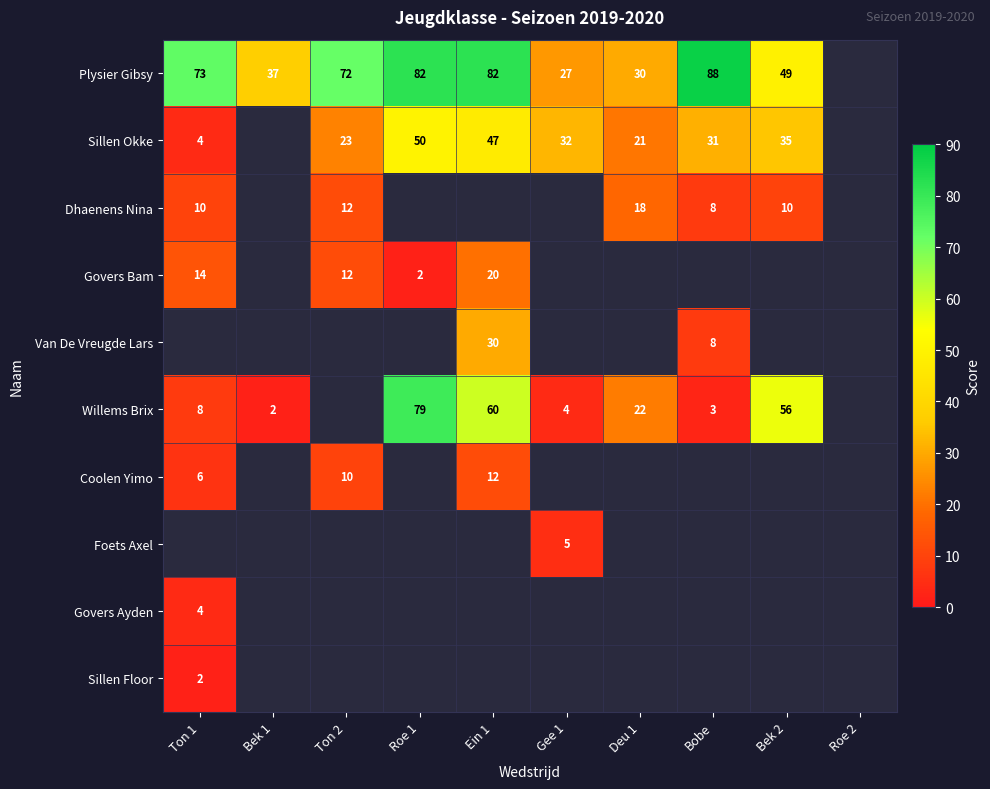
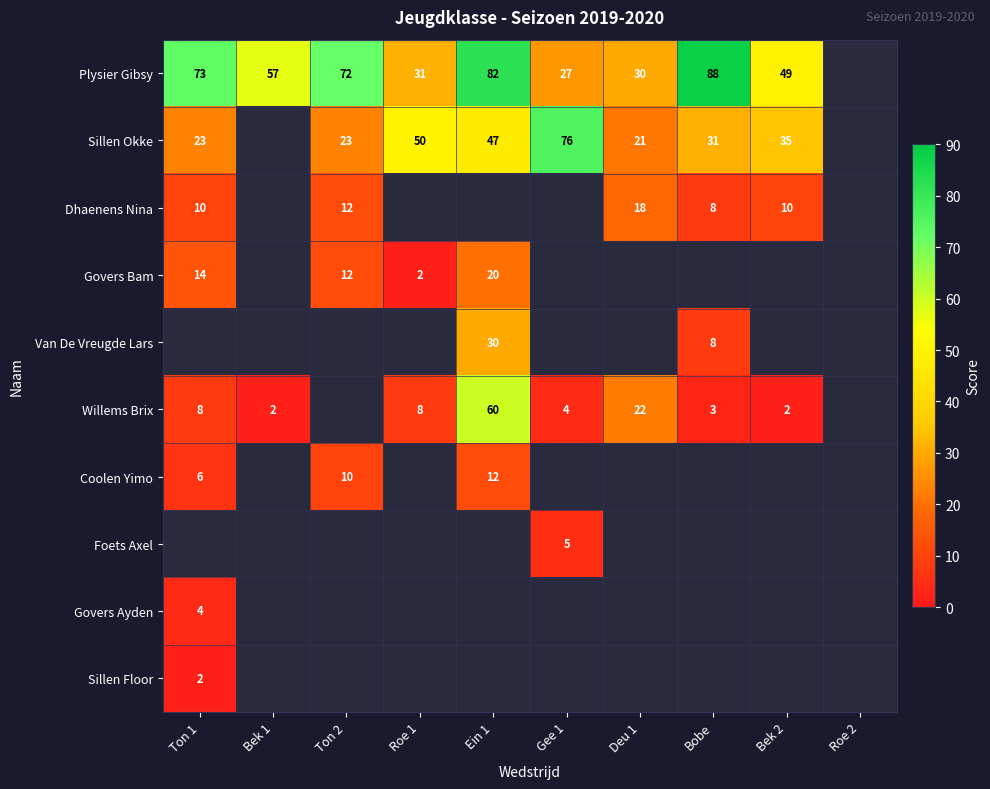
  {
    "Plysier Gibsy": {
      "Ton 1": 73,
-     "Bek 1": 37,
+     "Bek 1": 57,
      "Ton 2": 72,
-     "Roe 1": 82,
+     "Roe 1": 31,
      "Ein 1": 82,
      "Gee 1": 27,
      "Deu 1": 30,
      "Bobe": 88,
      "Bek 2": 49
    },
    "Sillen Okke": {
-     "Ton 1": 4,
+     "Ton 1": 23,
      "Ton 2": 23,
      "Roe 1": 50,
      "Ein 1": 47,
-     "Gee 1": 32,
+     "Gee 1": 76,
      "Deu 1": 21,
      "Bobe": 31,
      "Bek 2": 35
    },
    "Dhaenens Nina": {
      "Ton 1": 10,
      "Ton 2": 12,
      "Deu 1": 18,
      "Bobe": 8,
      "Bek 2": 10
    },
    "Govers Bam": {
      "Ton 1": 14,
      "Ton 2": 12,
      "Roe 1": 2,
      "Ein 1": 20
    },
    "Van De Vreugde Lars": {
      "Ein 1": 30,
      "Bobe": 8
    },
    "Willems Brix": {
      "Ton 1": 8,
      "Bek 1": 2,
-     "Roe 1": 79,
+     "Roe 1": 8,
      "Ein 1": 60,
      "Gee 1": 4,
      "Deu 1": 22,
      "Bobe": 3,
-     "Bek 2": 56
+     "Bek 2": 2
    },
    "Coolen Yimo": {
      "Ton 1": 6,
      "Ton 2": 10,
      "Ein 1": 12
    },
    "Foets Axel": {
      "Gee 1": 5
    },
    "Govers Ayden": {
      "Ton 1": 4
    },
    "Sillen Floor": {
      "Ton 1": 2
    }
  }
